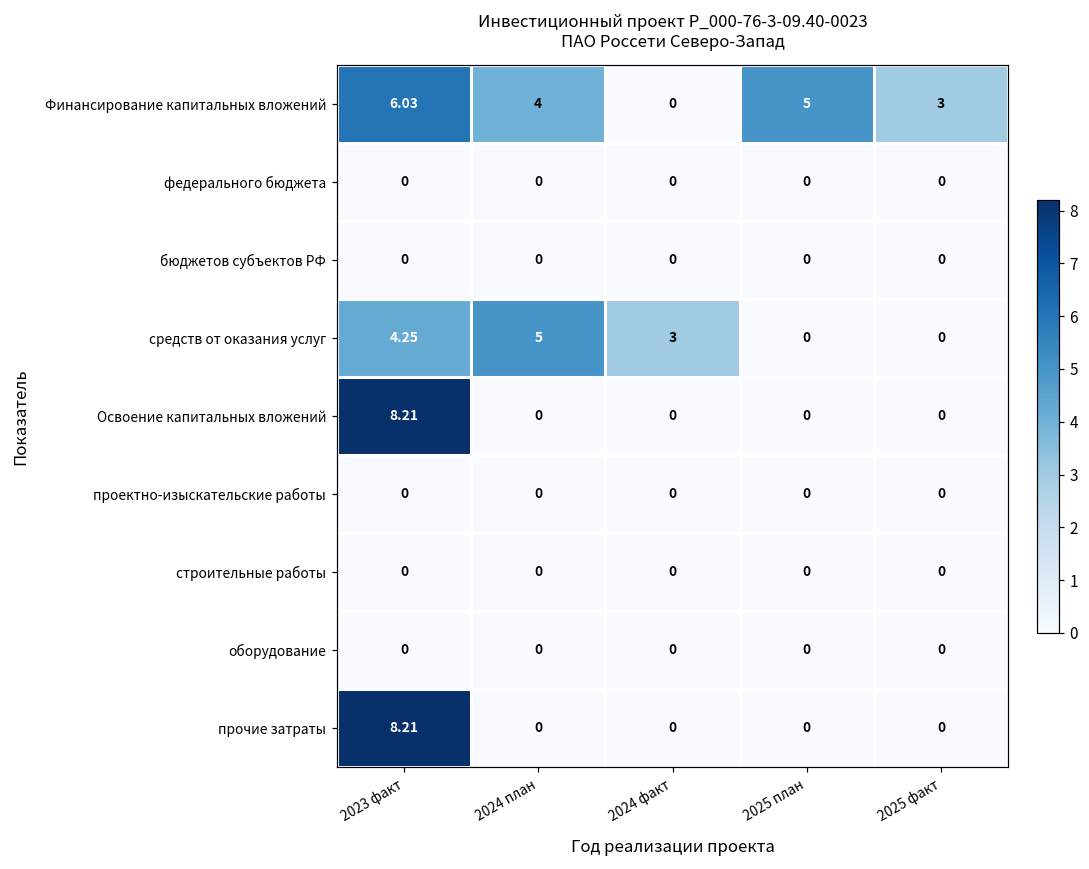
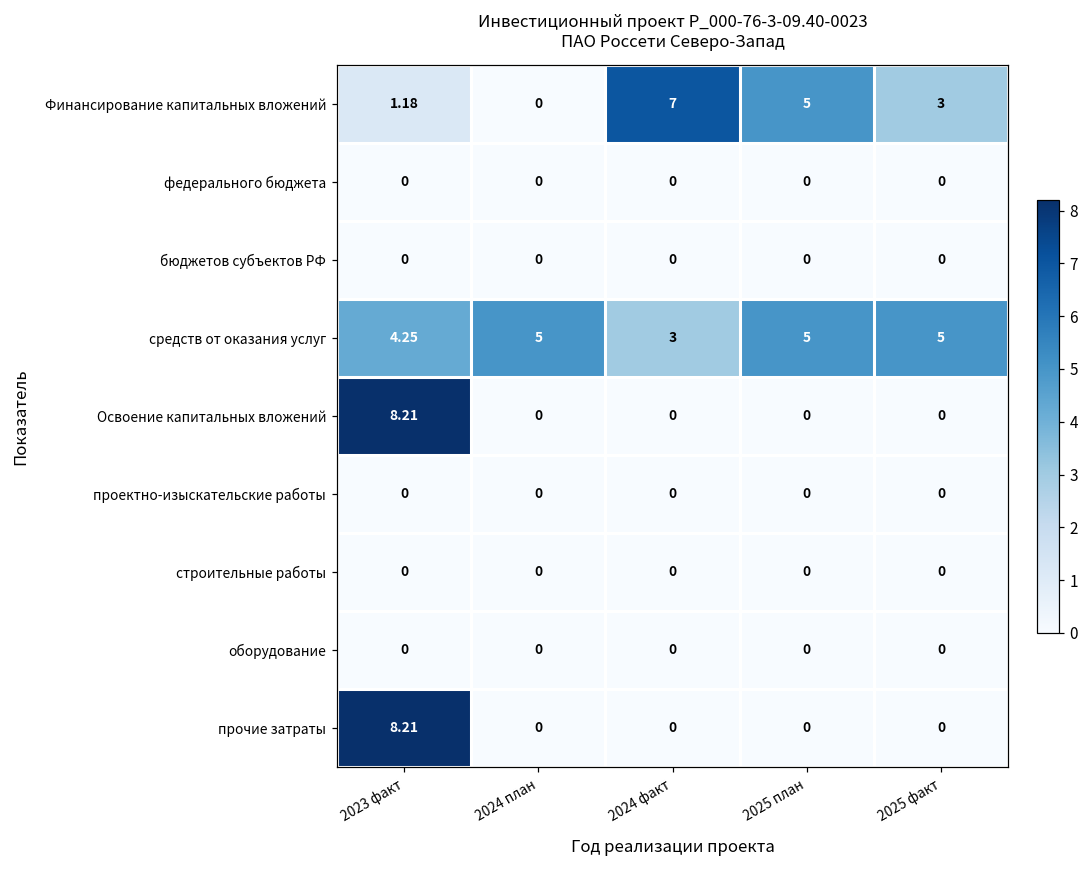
  {
    "Финансирование капитальных вложений": {
-     "2023 факт": 6.03,
-     "2024 план": 4,
-     "2024 факт": 0,
+     "2023 факт": 1.18,
+     "2024 план": 0,
+     "2024 факт": 7,
      "2025 план": 5,
      "2025 факт": 3
    },
    "федерального бюджета": {
      "2023 факт": 0,
      "2024 план": 0,
      "2024 факт": 0,
      "2025 план": 0,
      "2025 факт": 0
    },
    "бюджетов субъектов РФ": {
      "2023 факт": 0,
      "2024 план": 0,
      "2024 факт": 0,
      "2025 план": 0,
      "2025 факт": 0
    },
    "средств от оказания услуг": {
      "2023 факт": 4.25,
      "2024 план": 5,
      "2024 факт": 3,
-     "2025 план": 0,
-     "2025 факт": 0
+     "2025 план": 5,
+     "2025 факт": 5
    },
    "Освоение капитальных вложений": {
      "2023 факт": 8.21,
      "2024 план": 0,
      "2024 факт": 0,
      "2025 план": 0,
      "2025 факт": 0
    },
    "проектно-изыскательские работы": {
      "2023 факт": 0,
      "2024 план": 0,
      "2024 факт": 0,
      "2025 план": 0,
      "2025 факт": 0
    },
    "строительные работы": {
      "2023 факт": 0,
      "2024 план": 0,
      "2024 факт": 0,
      "2025 план": 0,
      "2025 факт": 0
    },
    "оборудование": {
      "2023 факт": 0,
      "2024 план": 0,
      "2024 факт": 0,
      "2025 план": 0,
      "2025 факт": 0
    },
    "прочие затраты": {
      "2023 факт": 8.21,
      "2024 план": 0,
      "2024 факт": 0,
      "2025 план": 0,
      "2025 факт": 0
    }
  }
